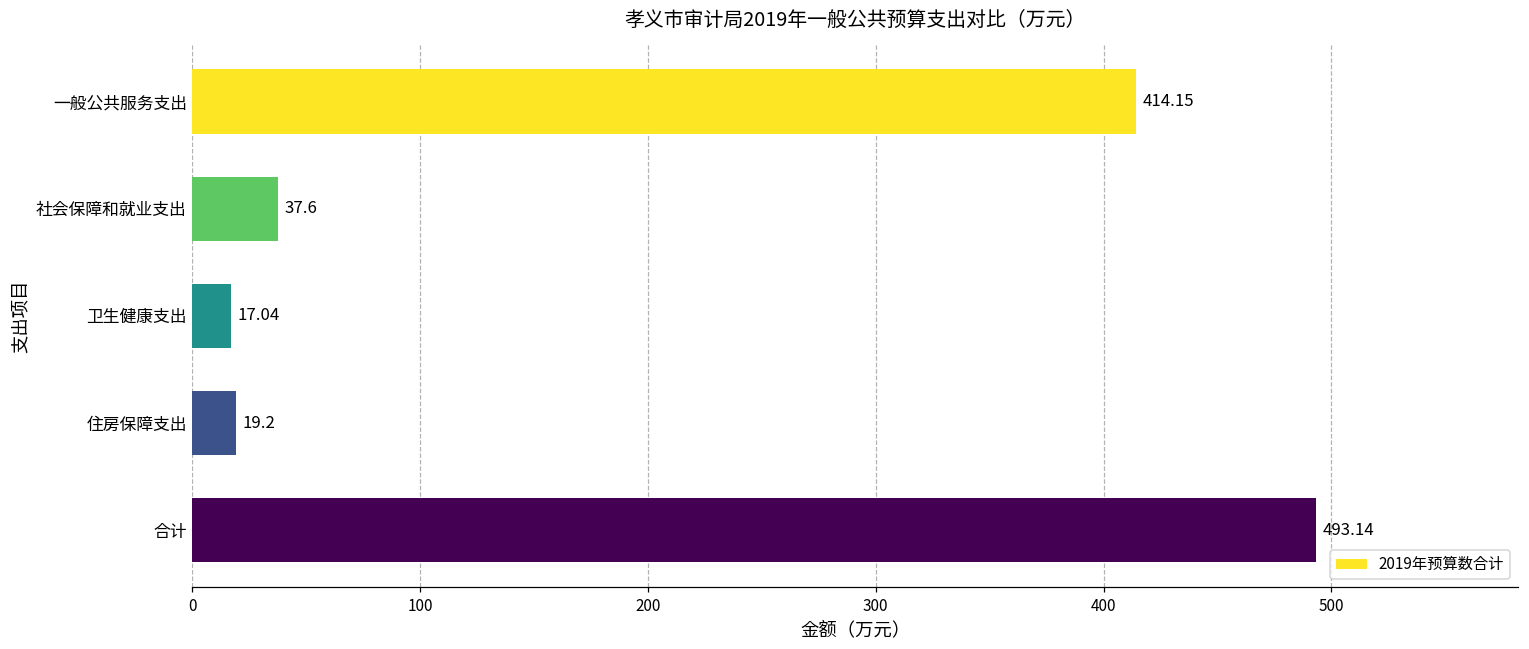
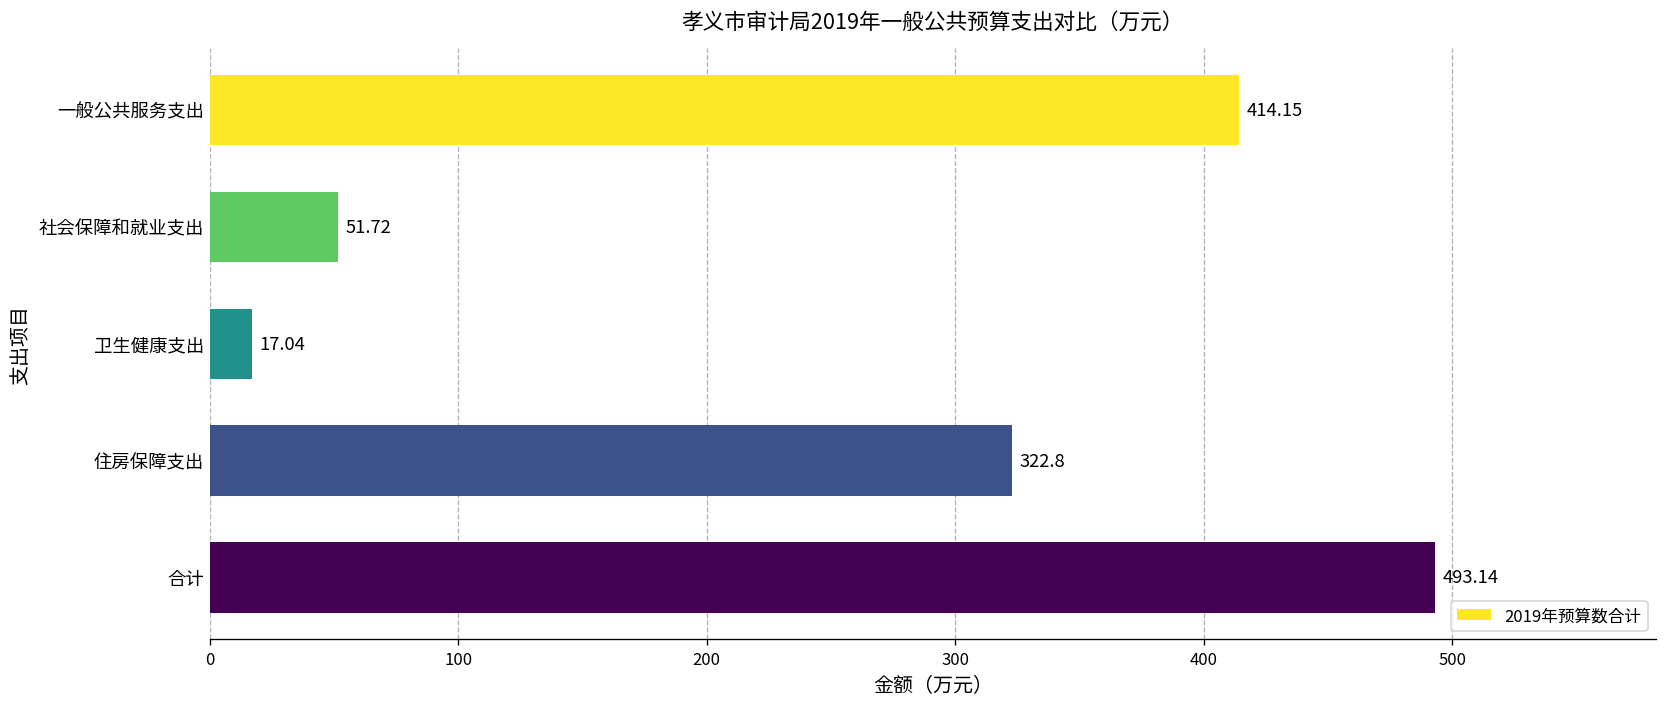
  {
    "一般公共服务支出": 414.15,
-   "社会保障和就业支出": 37.6,
+   "社会保障和就业支出": 51.72,
    "卫生健康支出": 17.04,
-   "住房保障支出": 19.2,
+   "住房保障支出": 322.8,
    "合计": 493.14
  }
